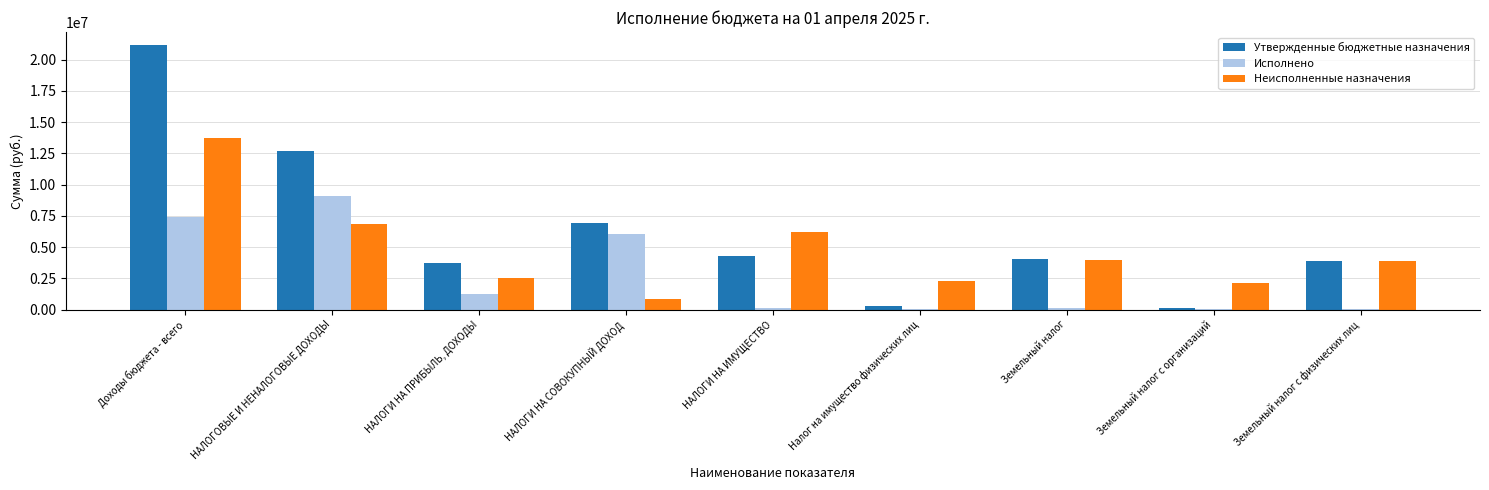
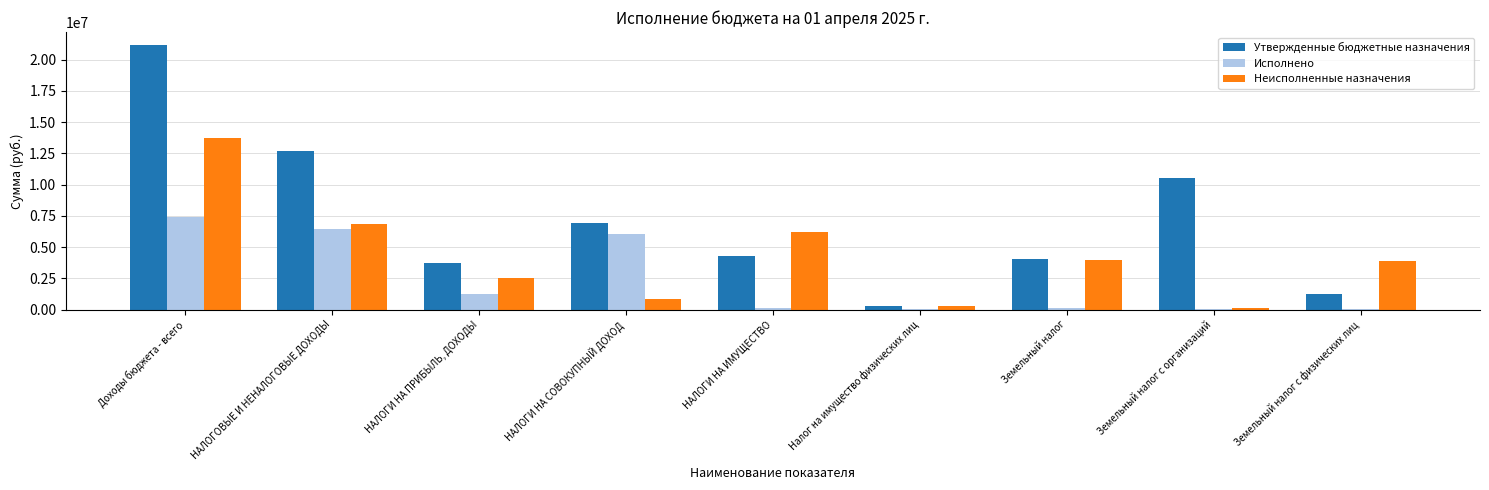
  {
    "Утвержденные бюджетные назначения": {
      "Доходы бюджета - всего": 21200000,
      "НАЛОГОВЫЕ И НЕНАЛОГОВЫЕ ДОХОДЫ": 12700000,
      "НАЛОГИ НА ПРИБЫЛЬ, ДОХОДЫ": 3700000,
      "НАЛОГИ НА СОВОКУПНЫЙ ДОХОД": 6900000,
      "НАЛОГИ НА ИМУЩЕСТВО": 4300000,
      "Налог на имущество физических лиц": 300000,
      "Земельный налог": 4100000,
-     "Земельный налог с организаций": 100000,
-     "Земельный налог с физических лиц": 3900000
+     "Земельный налог с организаций": 10500000,
+     "Земельный налог с физических лиц": 1300000
    },
    "Исполнено": {
      "Доходы бюджета - всего": 7400000,
-     "НАЛОГОВЫЕ И НЕНАЛОГОВЫЕ ДОХОДЫ": 9100000,
+     "НАЛОГОВЫЕ И НЕНАЛОГОВЫЕ ДОХОДЫ": 6400000,
      "НАЛОГИ НА ПРИБЫЛЬ, ДОХОДЫ": 1200000,
      "НАЛОГИ НА СОВОКУПНЫЙ ДОХОД": 6100000
    },
    "Неисполненные назначения": {
      "Доходы бюджета - всего": 13700000,
      "НАЛОГОВЫЕ И НЕНАЛОГОВЫЕ ДОХОДЫ": 6800000,
      "НАЛОГИ НА ПРИБЫЛЬ, ДОХОДЫ": 2500000,
      "НАЛОГИ НА СОВОКУПНЫЙ ДОХОД": 800000,
      "НАЛОГИ НА ИМУЩЕСТВО": 6200000,
-     "Налог на имущество физических лиц": 2300000,
+     "Налог на имущество физических лиц": 300000,
      "Земельный налог": 3900000,
-     "Земельный налог с организаций": 2100000,
+     "Земельный налог с организаций": 100000,
      "Земельный налог с физических лиц": 3900000
    }
  }
